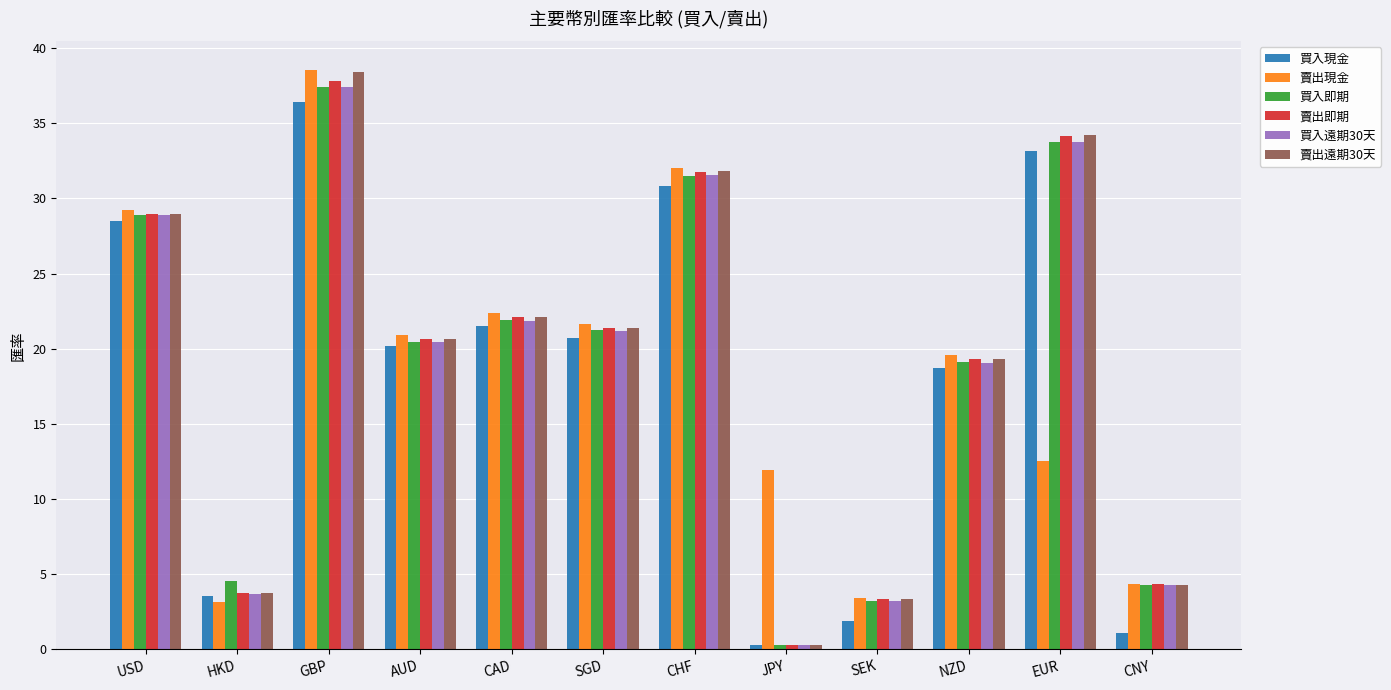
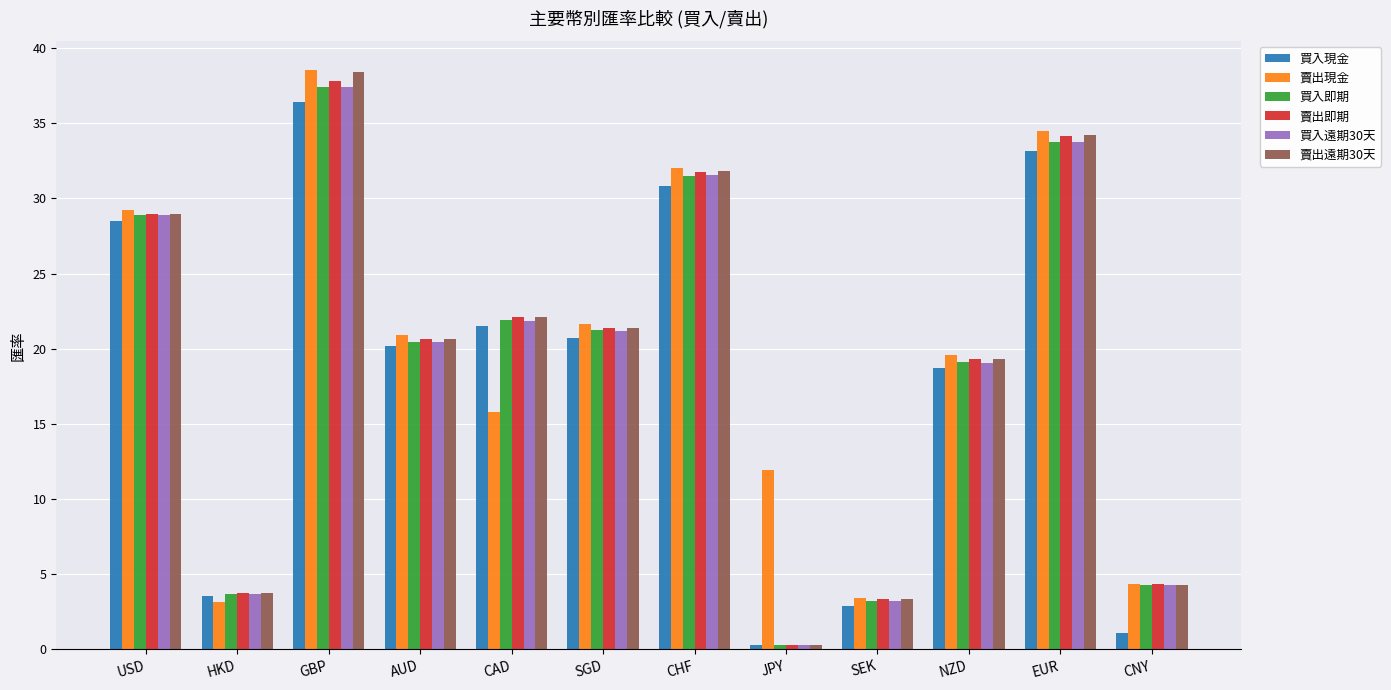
  {
    "買入現金": {
      "USD": 28.5,
      "HKD": 3.6,
      "GBP": 36.4,
      "AUD": 20.2,
      "CAD": 21.5,
      "SGD": 20.7,
      "CHF": 30.8,
      "JPY": 0.3,
-     "SEK": 1.9,
+     "SEK": 2.9,
      "NZD": 18.7,
      "EUR": 33.1,
      "CNY": 1.1
    },
    "賣出現金": {
      "USD": 29.2,
      "HKD": 3.2,
      "GBP": 38.5,
      "AUD": 20.9,
-     "CAD": 22.4,
+     "CAD": 15.8,
      "SGD": 21.6,
      "CHF": 32.0,
      "JPY": 11.9,
      "SEK": 3.4,
      "NZD": 19.6,
-     "EUR": 12.6,
+     "EUR": 34.5,
      "CNY": 4.4
    },
    "買入即期": {
      "USD": 28.9,
-     "HKD": 4.5,
+     "HKD": 3.7,
      "GBP": 37.4,
      "AUD": 20.4,
      "CAD": 21.9,
      "SGD": 21.2,
      "CHF": 31.5,
      "JPY": 0.3,
      "SEK": 3.2,
      "NZD": 19.1,
      "EUR": 33.8,
      "CNY": 4.3
    },
    "賣出即期": {
      "USD": 29.0,
      "HKD": 3.8,
      "GBP": 37.8,
      "AUD": 20.6,
      "CAD": 22.1,
      "SGD": 21.4,
      "CHF": 31.8,
      "JPY": 0.3,
      "SEK": 3.3,
      "NZD": 19.3,
      "EUR": 34.2,
      "CNY": 4.3
    },
    "買入遠期30天": {
      "USD": 28.9,
      "HKD": 3.7,
      "GBP": 37.4,
      "AUD": 20.4,
      "CAD": 21.9,
      "SGD": 21.2,
      "CHF": 31.6,
      "JPY": 0.3,
      "SEK": 3.2,
      "NZD": 19.1,
      "EUR": 33.8,
      "CNY": 4.3
    },
    "賣出遠期30天": {
      "USD": 29.0,
      "HKD": 3.8,
      "GBP": 38.4,
      "AUD": 20.6,
      "CAD": 22.1,
      "SGD": 21.4,
      "CHF": 31.8,
      "JPY": 0.3,
      "SEK": 3.3,
      "NZD": 19.3,
      "EUR": 34.2,
      "CNY": 4.3
    }
  }
